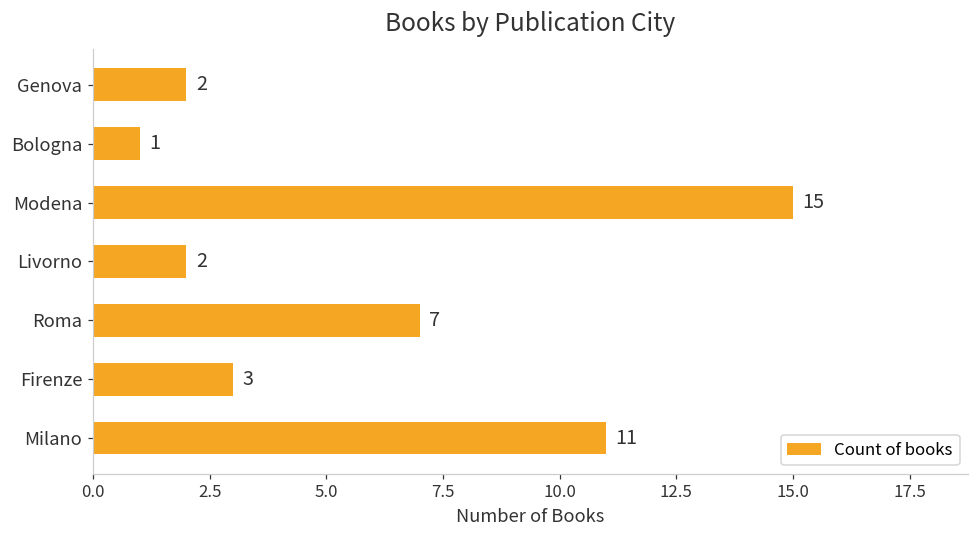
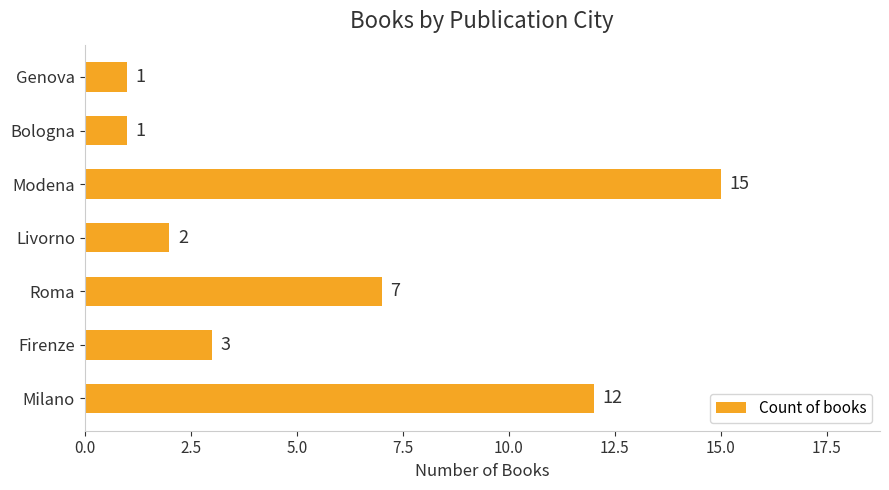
  {
-   "Genova": 2,
+   "Genova": 1,
    "Bologna": 1,
    "Modena": 15,
    "Livorno": 2,
    "Roma": 7,
    "Firenze": 3,
-   "Milano": 11
+   "Milano": 12
  }
